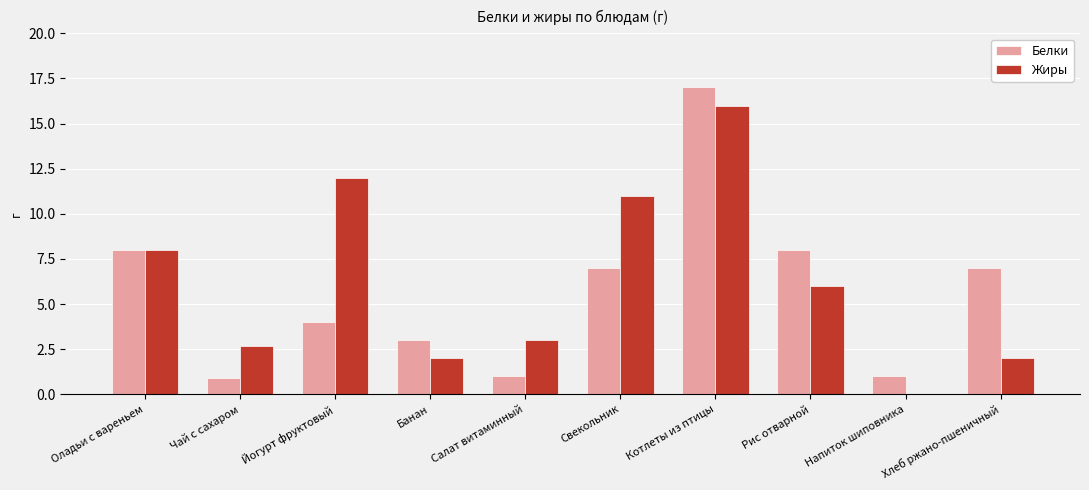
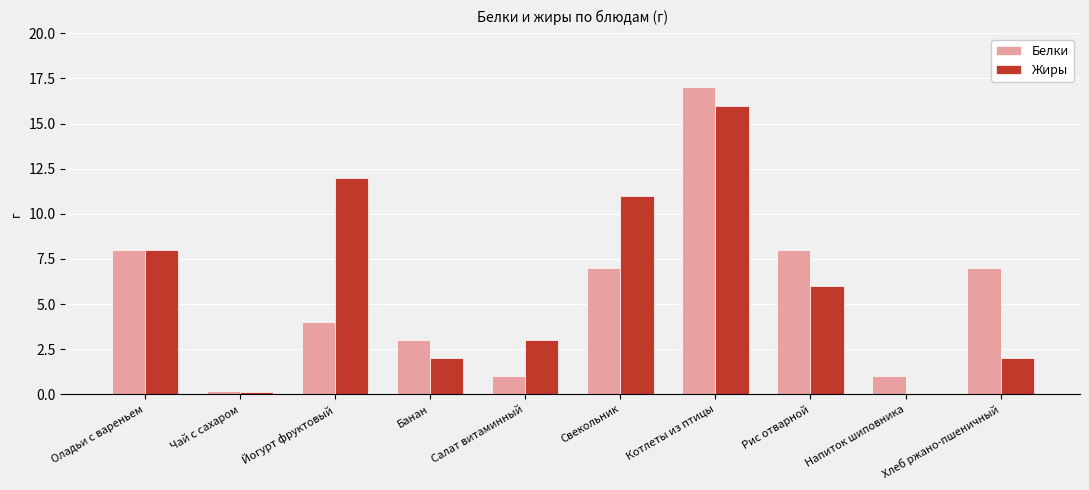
  {
    "Белки": {
      "Оладьи с вареньем": 8.0,
-     "Чай с сахаром": 0.9,
+     "Чай с сахаром": 0.2,
      "Йогурт фруктовый": 4.0,
      "Банан": 3.0,
      "Салат витаминный": 1.0,
      "Свекольник": 7.0,
      "Котлеты из птицы": 17.0,
      "Рис отварной": 8.0,
      "Напиток шиповника": 1.0,
      "Хлеб ржано-пшеничный": 7.0
    },
    "Жиры": {
      "Оладьи с вареньем": 8.0,
-     "Чай с сахаром": 2.7,
+     "Чай с сахаром": 0.1,
      "Йогурт фруктовый": 12.0,
      "Банан": 2.0,
      "Салат витаминный": 3.0,
      "Свекольник": 11.0,
      "Котлеты из птицы": 16.0,
      "Рис отварной": 6.0,
      "Напиток шиповника": 0.0,
      "Хлеб ржано-пшеничный": 2.0
    }
  }
